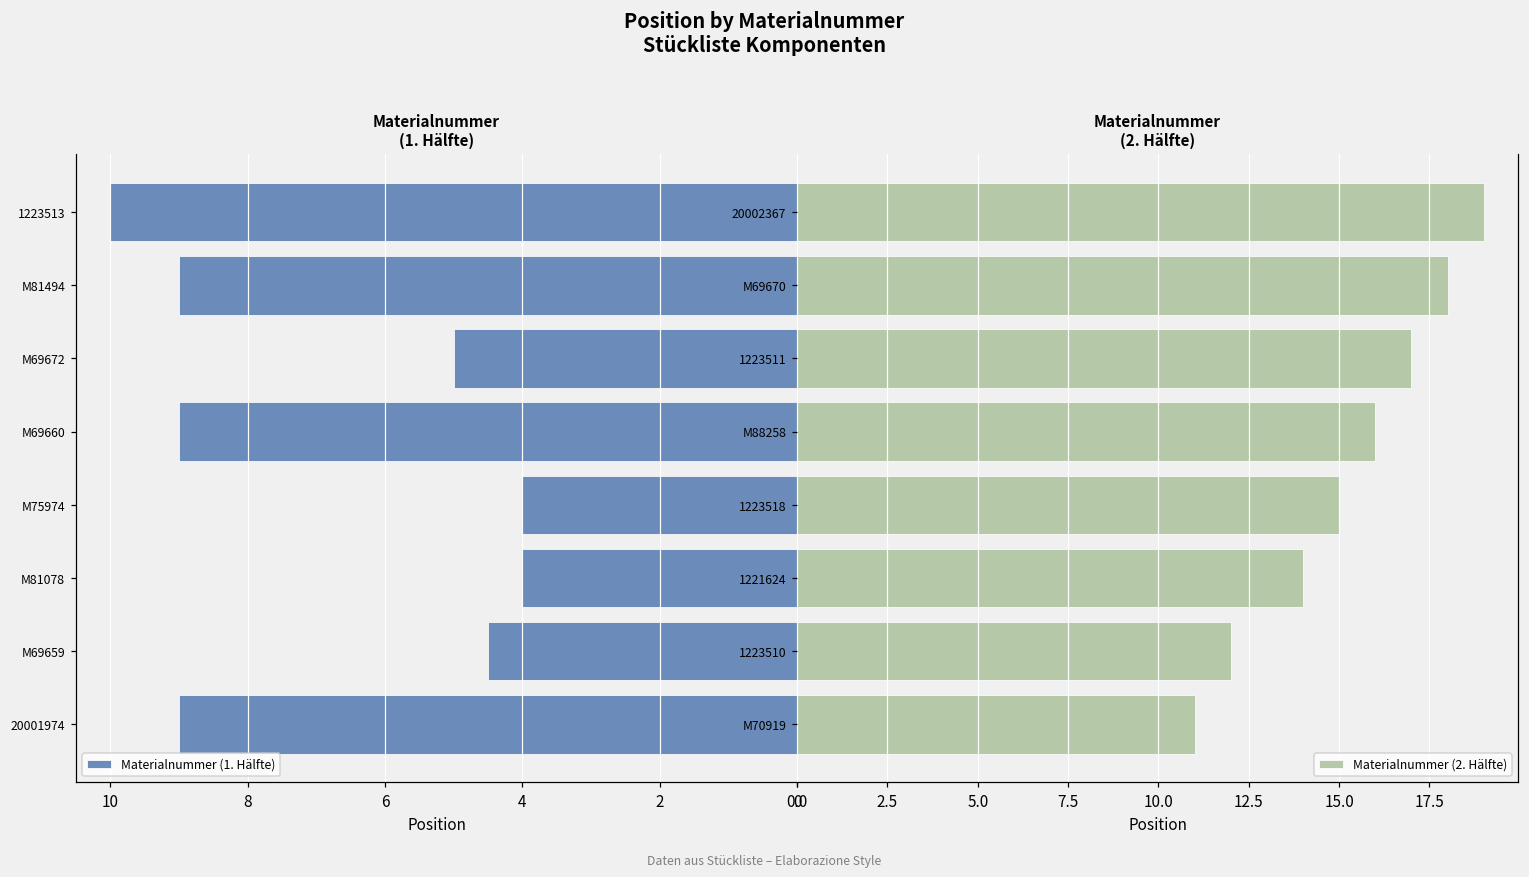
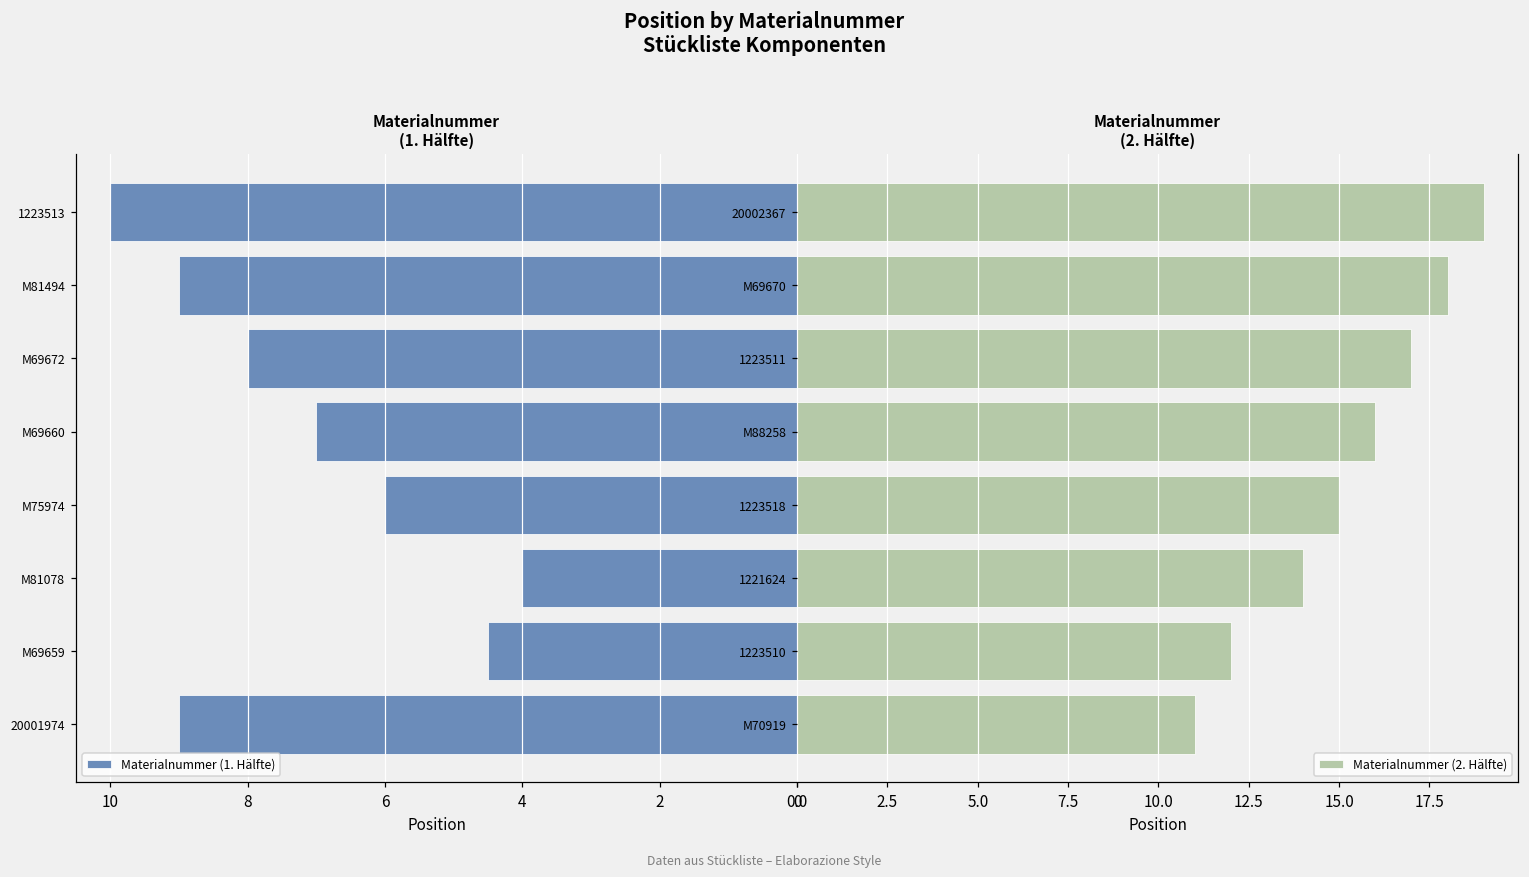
  {
    "Materialnummer (1. Hälfte)": {
      "1223513": 10,
      "M81494": 9,
-     "M69672": 5,
-     "M69660": 9,
-     "M75974": 4,
+     "M69672": 8,
+     "M69660": 7,
+     "M75974": 6,
      "M81078": 4,
      "M69659": 4.5,
      "20001974": 9
    }
  }
